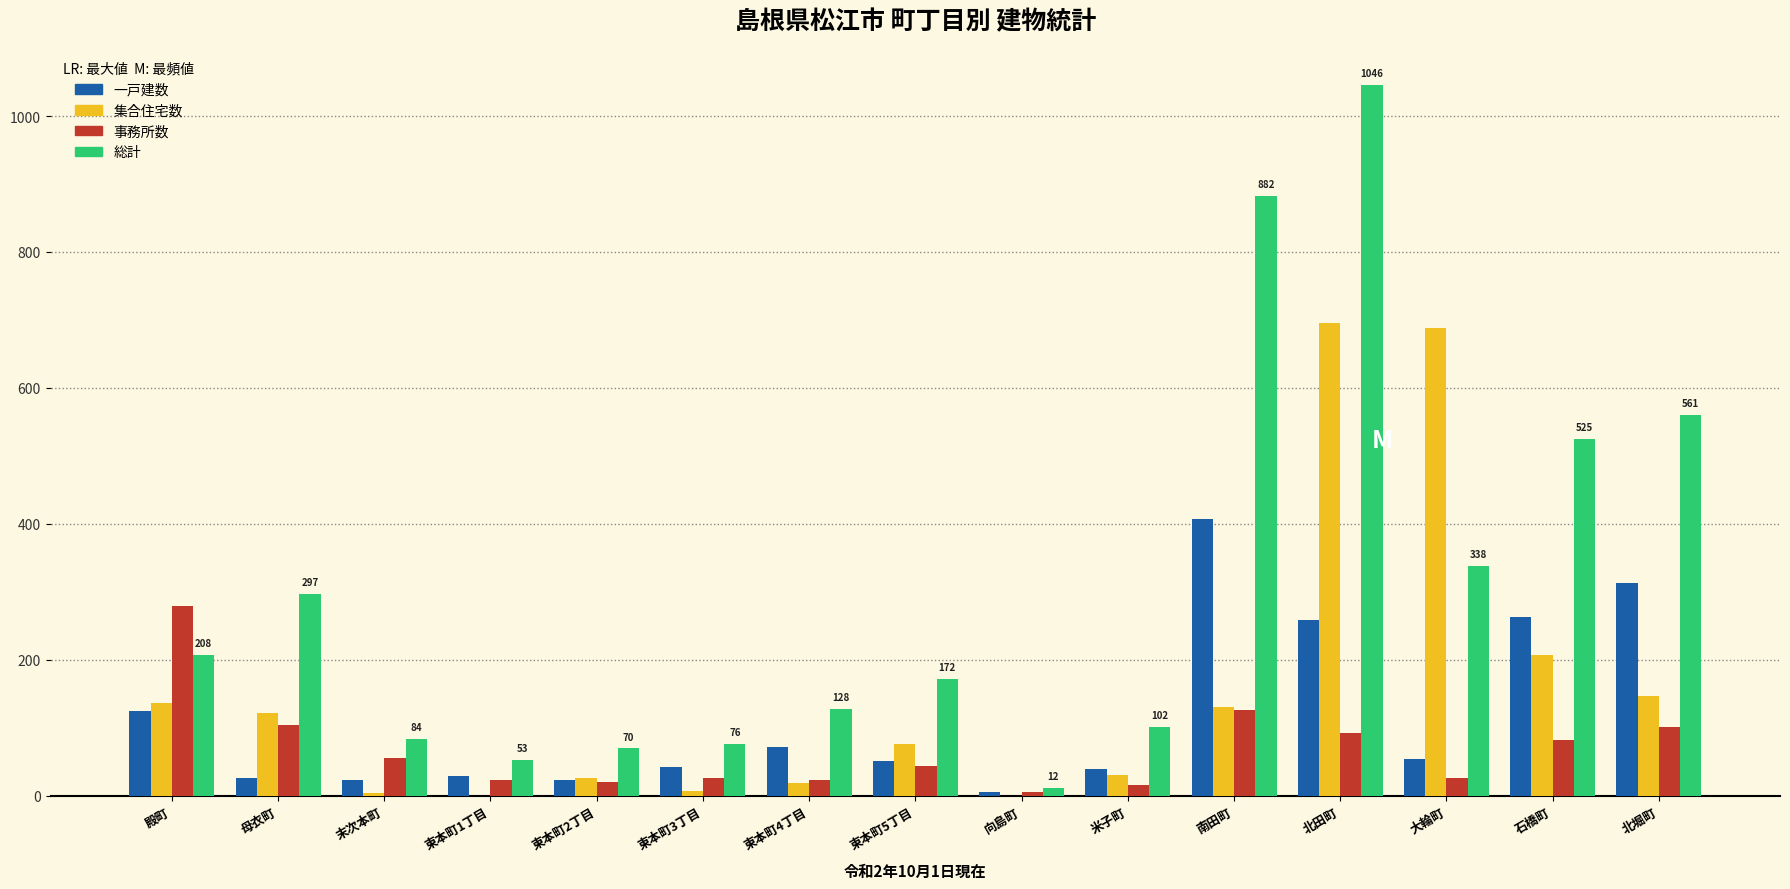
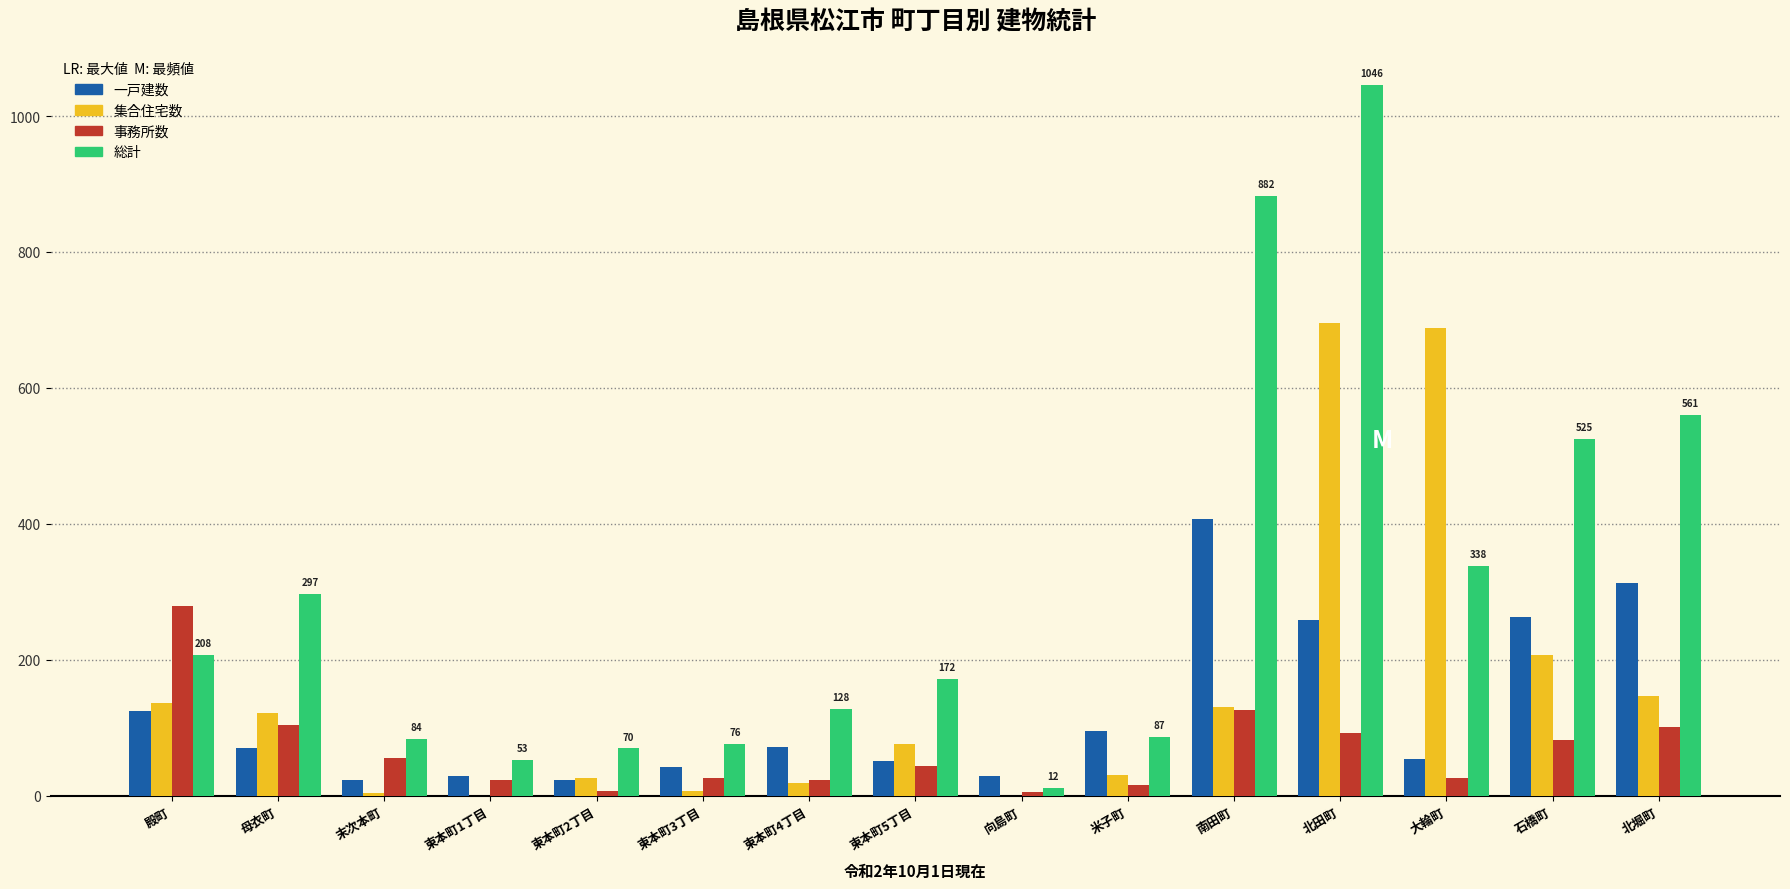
  {
    "一戸建数": {
      "殿町": 130,
-     "母衣町": 30,
+     "母衣町": 70,
      "末次本町": 20,
      "東本町1丁目": 30,
      "東本町2丁目": 20,
      "東本町3丁目": 40,
      "東本町4丁目": 70,
      "東本町5丁目": 50,
-     "向島町": 10,
-     "米子町": 40,
+     "向島町": 30,
+     "米子町": 100,
      "南田町": 410,
      "北田町": 260,
      "大輪町": 60,
      "石橋町": 260,
      "北堀町": 310
    },
    "集合住宅数": {
      "殿町": 140,
      "母衣町": 120,
      "末次本町": 10,
      "東本町1丁目": 0,
      "東本町2丁目": 30,
      "東本町3丁目": 10,
      "東本町4丁目": 20,
      "東本町5丁目": 80,
      "向島町": 0,
      "米子町": 30,
      "南田町": 130,
      "北田町": 700,
      "大輪町": 690,
      "石橋町": 210,
      "北堀町": 150
    },
    "事務所数": {
      "殿町": 280,
      "母衣町": 110,
      "末次本町": 60,
      "東本町1丁目": 20,
-     "東本町2丁目": 20,
+     "東本町2丁目": 10,
      "東本町3丁目": 30,
      "東本町4丁目": 20,
      "東本町5丁目": 40,
      "向島町": 10,
      "米子町": 20,
      "南田町": 130,
      "北田町": 90,
      "大輪町": 30,
      "石橋町": 80,
      "北堀町": 100
    },
    "総計": {
      "殿町": 208,
      "母衣町": 297,
      "末次本町": 84,
      "東本町1丁目": 53,
      "東本町2丁目": 70,
      "東本町3丁目": 76,
      "東本町4丁目": 128,
      "東本町5丁目": 172,
      "向島町": 12,
-     "米子町": 102,
+     "米子町": 87,
      "南田町": 882,
      "北田町": 1046,
      "大輪町": 338,
      "石橋町": 525,
      "北堀町": 561
    }
  }
